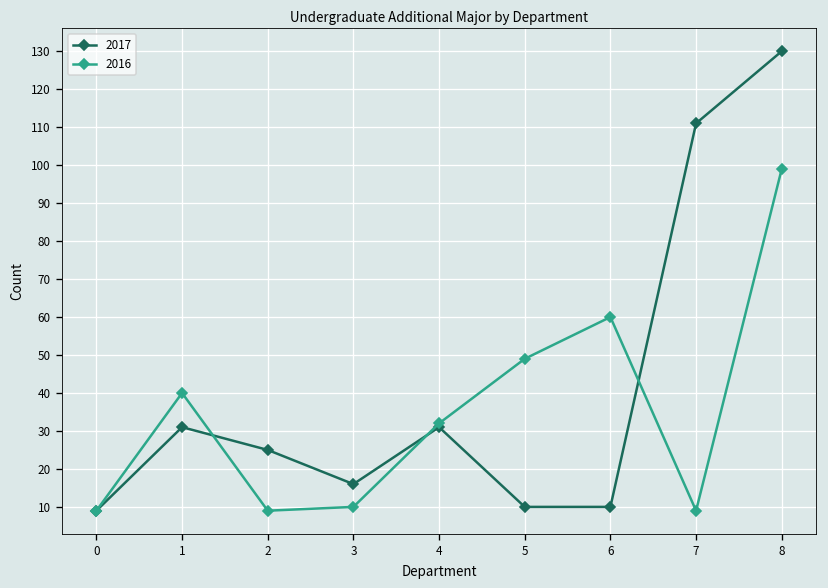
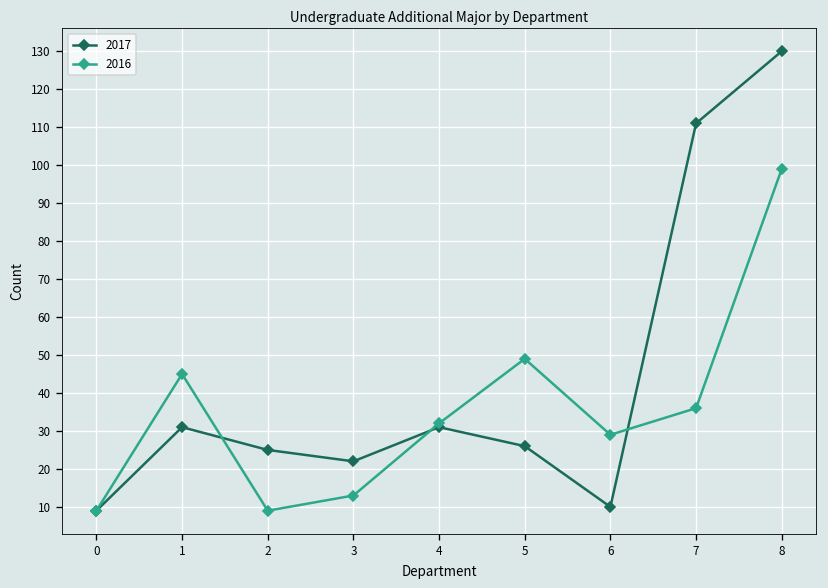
  {
    "2017": {
      "1": 31,
      "2": 25,
-     "3": 16,
+     "3": 22,
      "4": 31,
-     "5": 10,
+     "5": 26,
      "6": 10,
      "7": 111,
      "8": 130
    },
    "2016": {
-     "1": 40,
+     "1": 45,
      "2": 9,
-     "3": 10,
+     "3": 13,
      "4": 32,
      "5": 49,
-     "6": 60,
-     "7": 9,
+     "6": 29,
+     "7": 36,
      "8": 99
    }
  }
